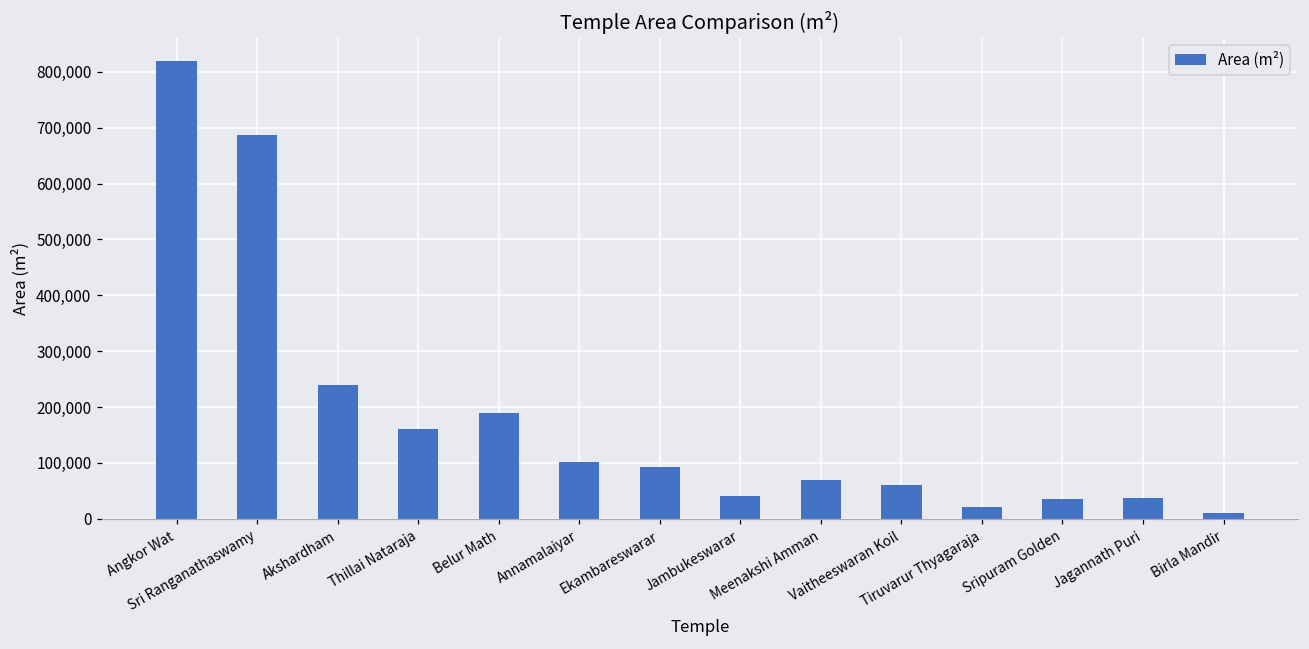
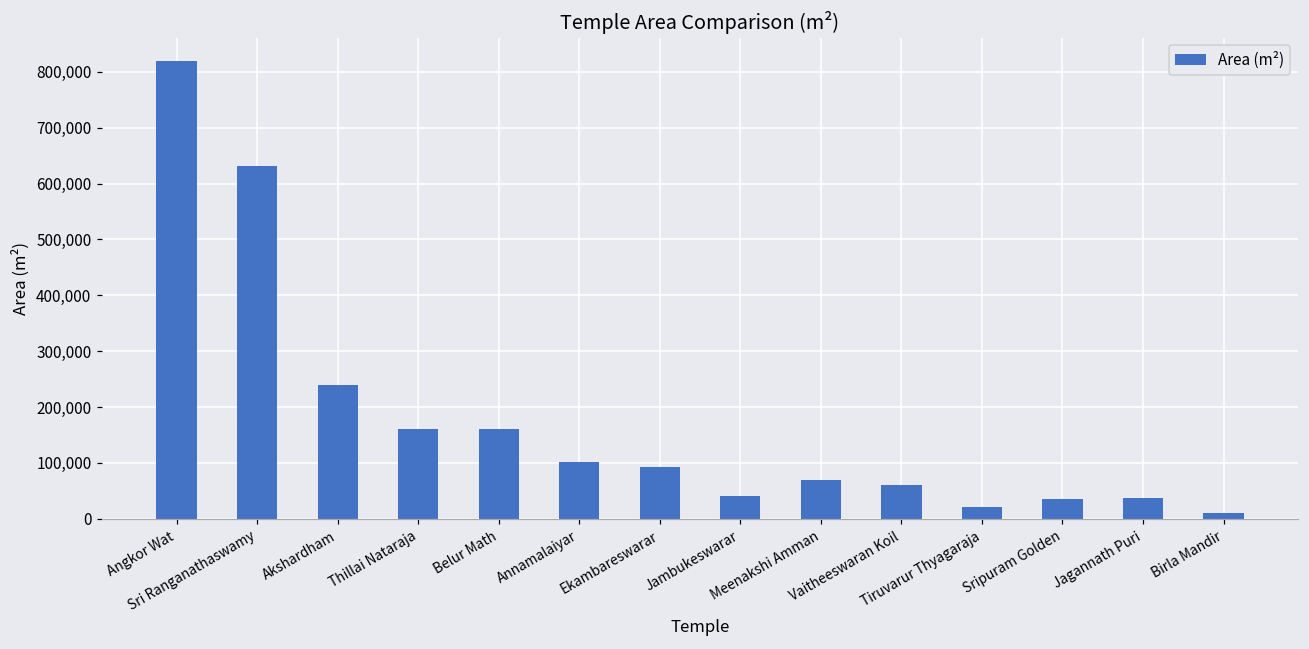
  {
    "Angkor Wat": "820,000",
-   "Sri Ranganathaswamy": "690,000",
+   "Sri Ranganathaswamy": "630,000",
    "Akshardham": "240,000",
    "Thillai Nataraja": "160,000",
-   "Belur Math": "190,000",
+   "Belur Math": "160,000",
    "Annamalaiyar": "100,000",
    "Ekambareswarar": "90,000",
    "Jambukeswarar": "40,000",
    "Meenakshi Amman": "70,000",
    "Vaitheeswaran Koil": "60,000",
    "Tiruvarur Thyagaraja": "20,000",
    "Sripuram Golden": "40,000",
    "Jagannath Puri": "40,000",
    "Birla Mandir": "10,000"
  }
